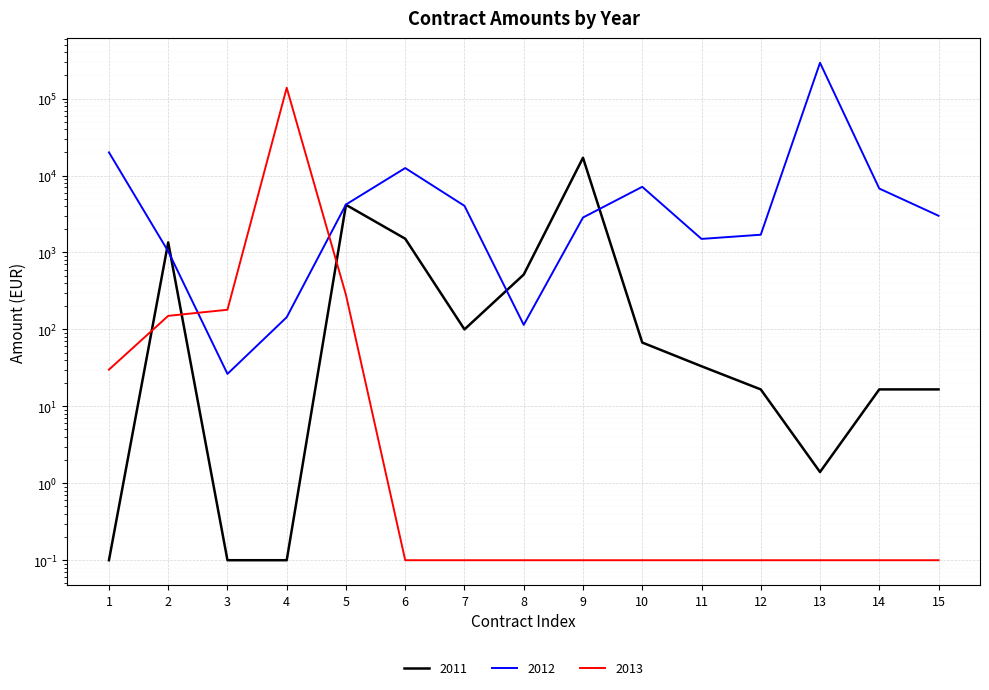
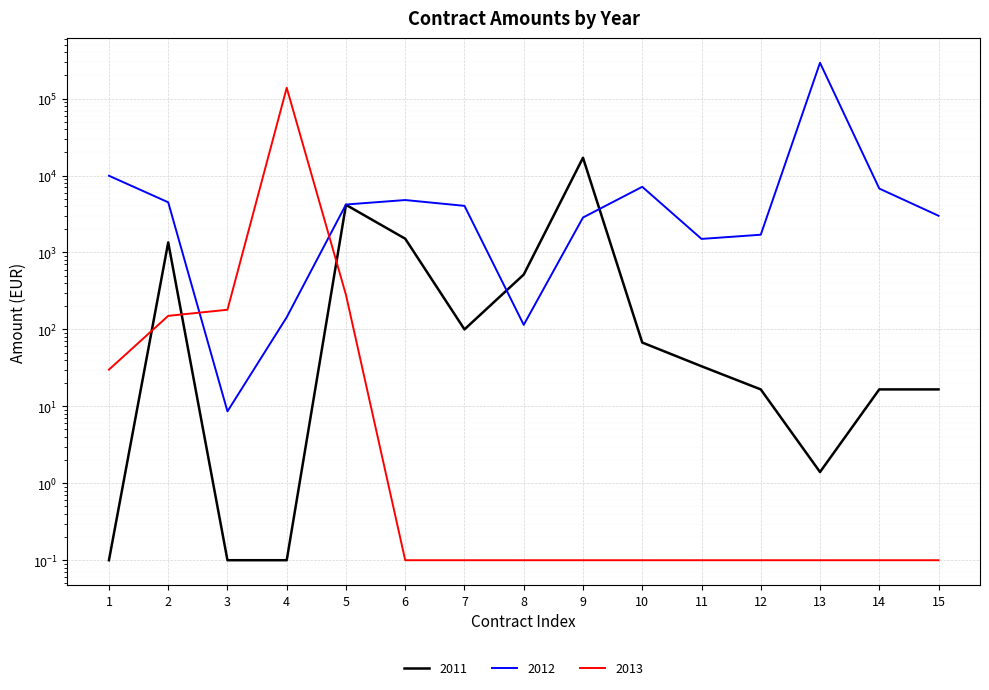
  {
    "2011": {
      "1": 0.10,
      "2": 1400,
      "3": 0.10,
      "4": 0.10,
      "6": 1500,
      "7": 100,
      "8": 500,
      "9": 17000,
      "10": 70,
      "11": 33,
      "12": 17,
      "13": 1.4,
      "14": 17,
      "15": 17
    },
    "2012": {
-     "1": 20000,
-     "2": 1000,
-     "3": 26,
+     "1": 10000,
+     "2": 4000,
+     "3": 9,
      "4": 140,
-     "6": 13000,
+     "6": 5000,
      "7": 4000,
      "8": 110,
      "9": 2800,
      "10": 7000,
      "11": 1500,
      "12": 1700,
      "13": 290000,
      "14": 7000,
      "15": 3000
    },
    "2013": {
      "1": 30,
      "2": 150,
      "3": 180,
      "4": 140000,
      "5": 280,
      "6": 0.10,
      "7": 0.10,
      "8": 0.10,
      "9": 0.10,
      "10": 0.10,
      "11": 0.10,
      "12": 0.10,
      "13": 0.10,
      "14": 0.10,
      "15": 0.10
    }
  }
